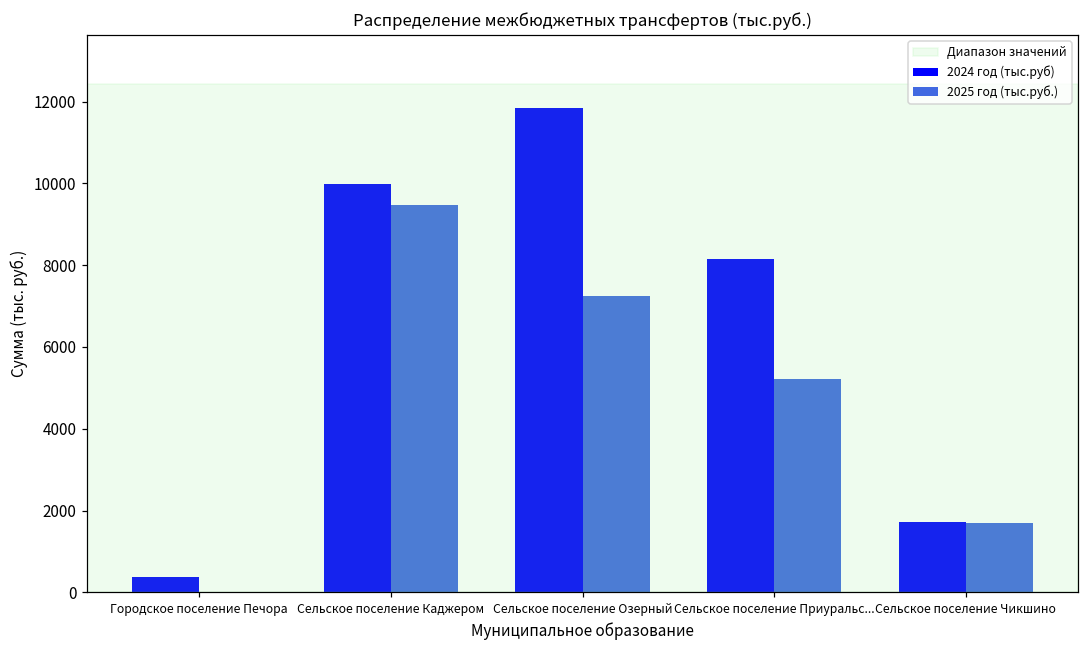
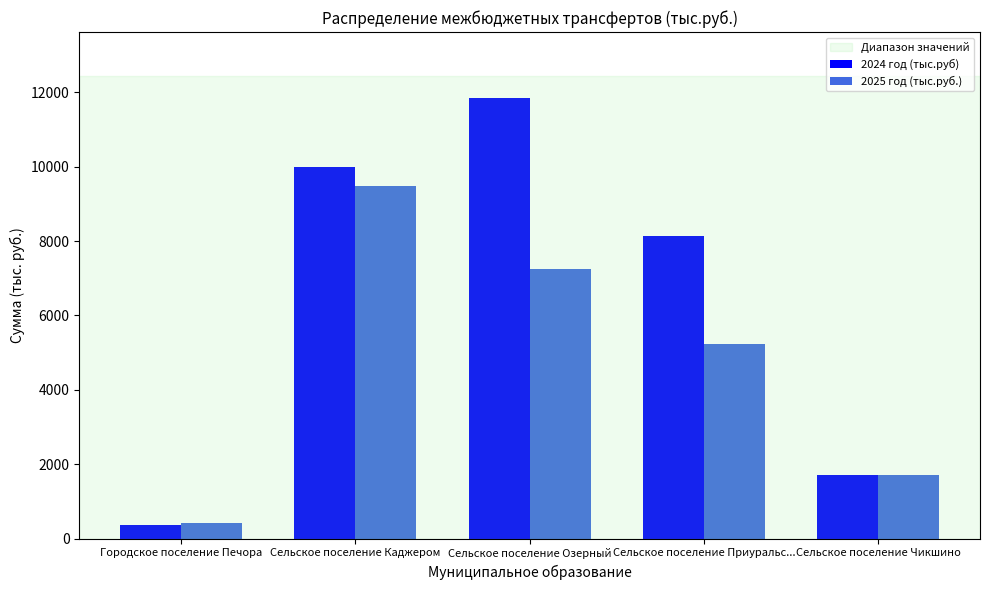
  {
    "2024 год (тыс.руб)": {
      "Городское поселение Печора": 400,
      "Сельское поселение Каджером": 10000,
      "Сельское поселение Озерный": 11800,
      "Сельское поселение Приуральс...": 8100,
      "Сельское поселение Чикшино": 1700
    },
    "2025 год (тыс.руб.)": {
-     "Городское поселение Печора": 0,
+     "Городское поселение Печора": 400,
      "Сельское поселение Каджером": 9500,
      "Сельское поселение Озерный": 7200,
      "Сельское поселение Приуральс...": 5200,
      "Сельское поселение Чикшино": 1700
    }
  }
